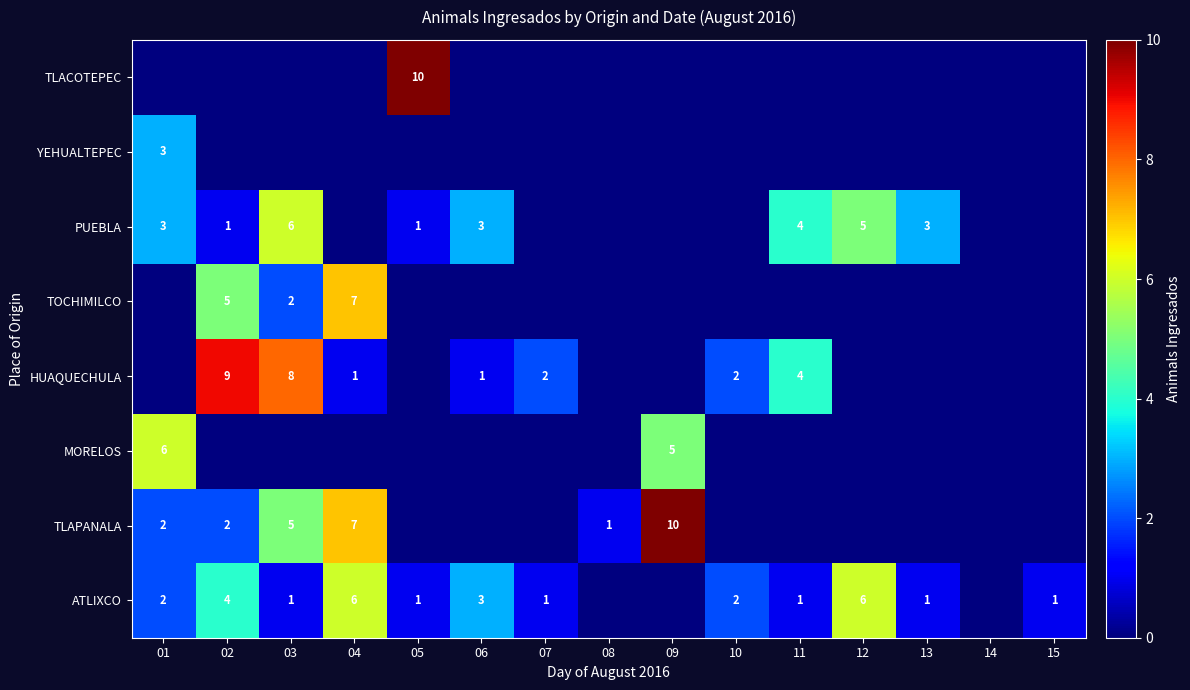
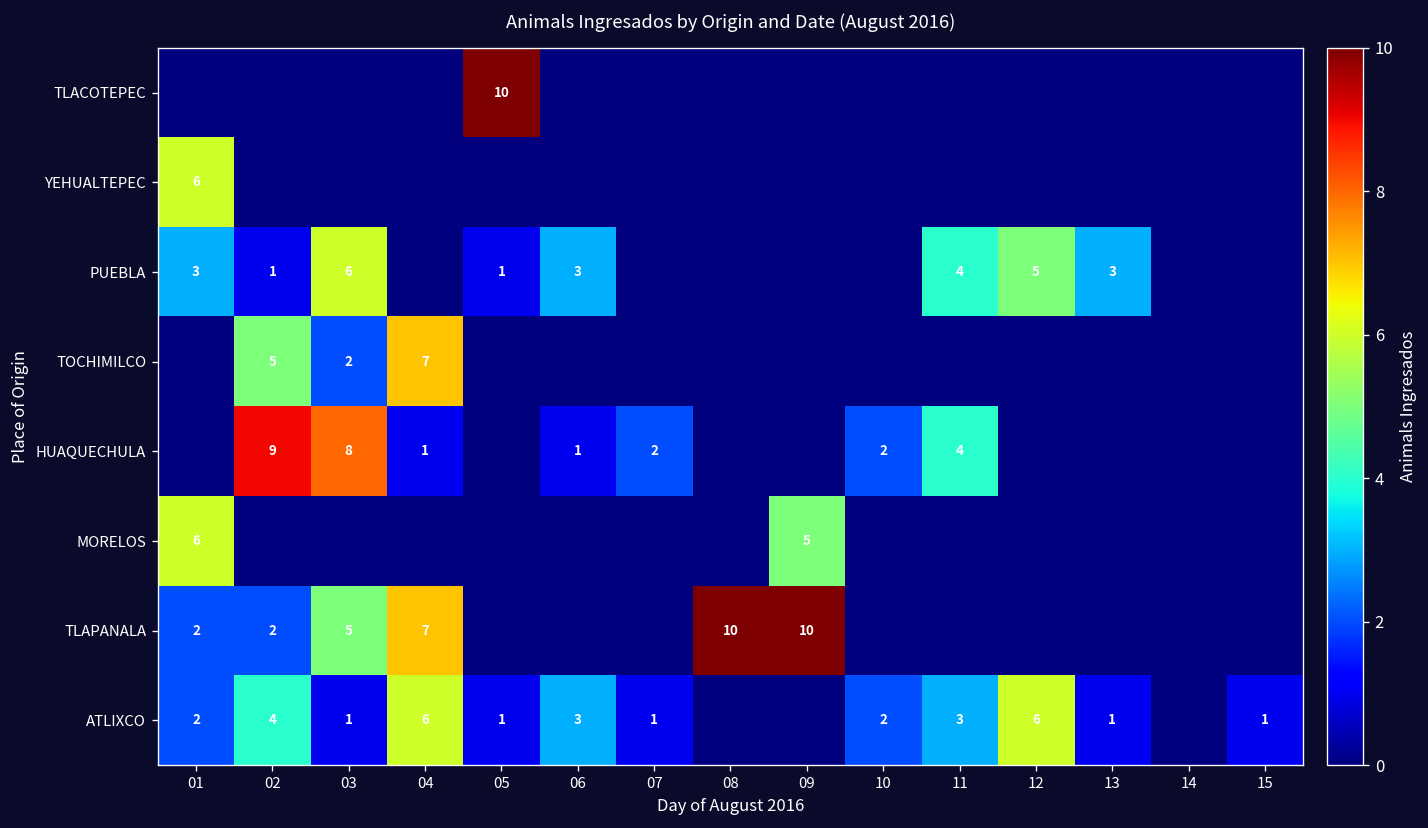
  {
    "TLACOTEPEC": {
      "05": 10
    },
    "YEHUALTEPEC": {
-     "01": 3
+     "01": 6
    },
    "PUEBLA": {
      "01": 3,
      "02": 1,
      "03": 6,
      "05": 1,
      "06": 3,
      "11": 4,
      "12": 5,
      "13": 3
    },
    "TOCHIMILCO": {
      "02": 5,
      "03": 2,
      "04": 7
    },
    "HUAQUECHULA": {
      "02": 9,
      "03": 8,
      "04": 1,
      "06": 1,
      "07": 2,
      "10": 2,
      "11": 4
    },
    "MORELOS": {
      "01": 6,
      "09": 5
    },
    "TLAPANALA": {
      "01": 2,
      "02": 2,
      "03": 5,
      "04": 7,
-     "08": 1,
+     "08": 10,
      "09": 10
    },
    "ATLIXCO": {
      "01": 2,
      "02": 4,
      "03": 1,
      "04": 6,
      "05": 1,
      "06": 3,
      "07": 1,
      "10": 2,
-     "11": 1,
+     "11": 3,
      "12": 6,
      "13": 1,
      "15": 1
    }
  }
